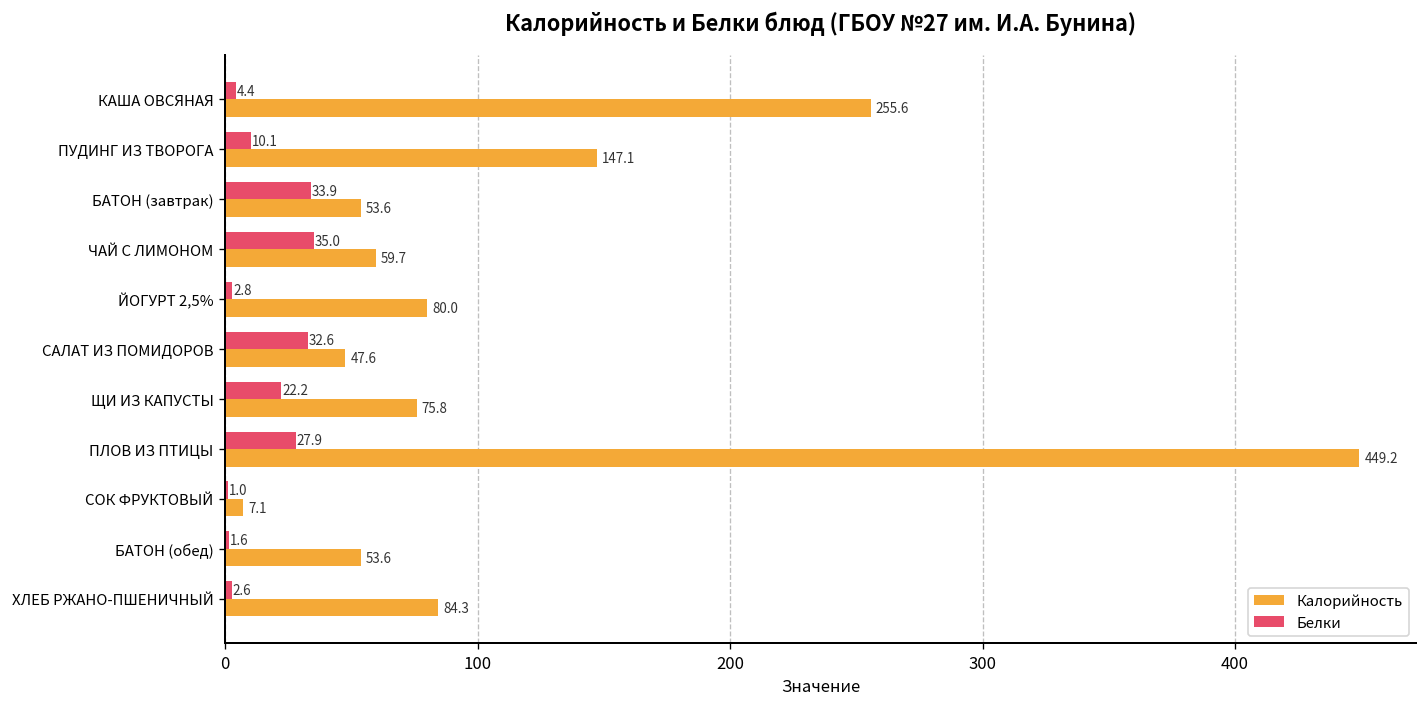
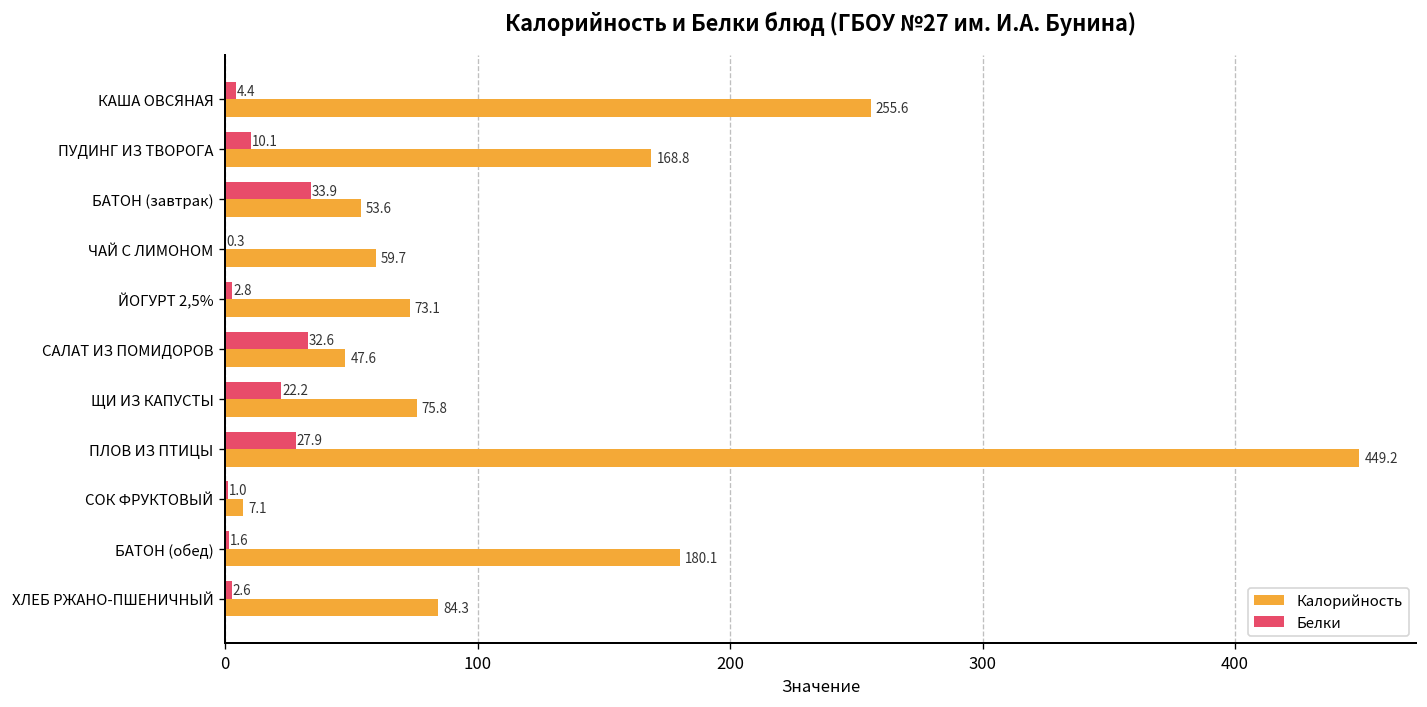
  {
    "Калорийность": {
      "КАША ОВСЯНАЯ": 255.6,
-     "ПУДИНГ ИЗ ТВОРОГА": 147.1,
+     "ПУДИНГ ИЗ ТВОРОГА": 168.8,
      "БАТОН (завтрак)": 53.6,
      "ЧАЙ С ЛИМОНОМ": 59.7,
-     "ЙОГУРТ 2,5%": 80.0,
+     "ЙОГУРТ 2,5%": 73.1,
      "САЛАТ ИЗ ПОМИДОРОВ": 47.6,
      "ЩИ ИЗ КАПУСТЫ": 75.8,
      "ПЛОВ ИЗ ПТИЦЫ": 449.2,
      "СОК ФРУКТОВЫЙ": 7.1,
-     "БАТОН (обед)": 53.6,
+     "БАТОН (обед)": 180.1,
      "ХЛЕБ РЖАНО-ПШЕНИЧНЫЙ": 84.3
    },
    "Белки": {
      "КАША ОВСЯНАЯ": 4.4,
      "ПУДИНГ ИЗ ТВОРОГА": 10.1,
      "БАТОН (завтрак)": 33.9,
-     "ЧАЙ С ЛИМОНОМ": 35.0,
+     "ЧАЙ С ЛИМОНОМ": 0.3,
      "ЙОГУРТ 2,5%": 2.8,
      "САЛАТ ИЗ ПОМИДОРОВ": 32.6,
      "ЩИ ИЗ КАПУСТЫ": 22.2,
      "ПЛОВ ИЗ ПТИЦЫ": 27.9,
      "СОК ФРУКТОВЫЙ": 1.0,
      "БАТОН (обед)": 1.6,
      "ХЛЕБ РЖАНО-ПШЕНИЧНЫЙ": 2.6
    }
  }
